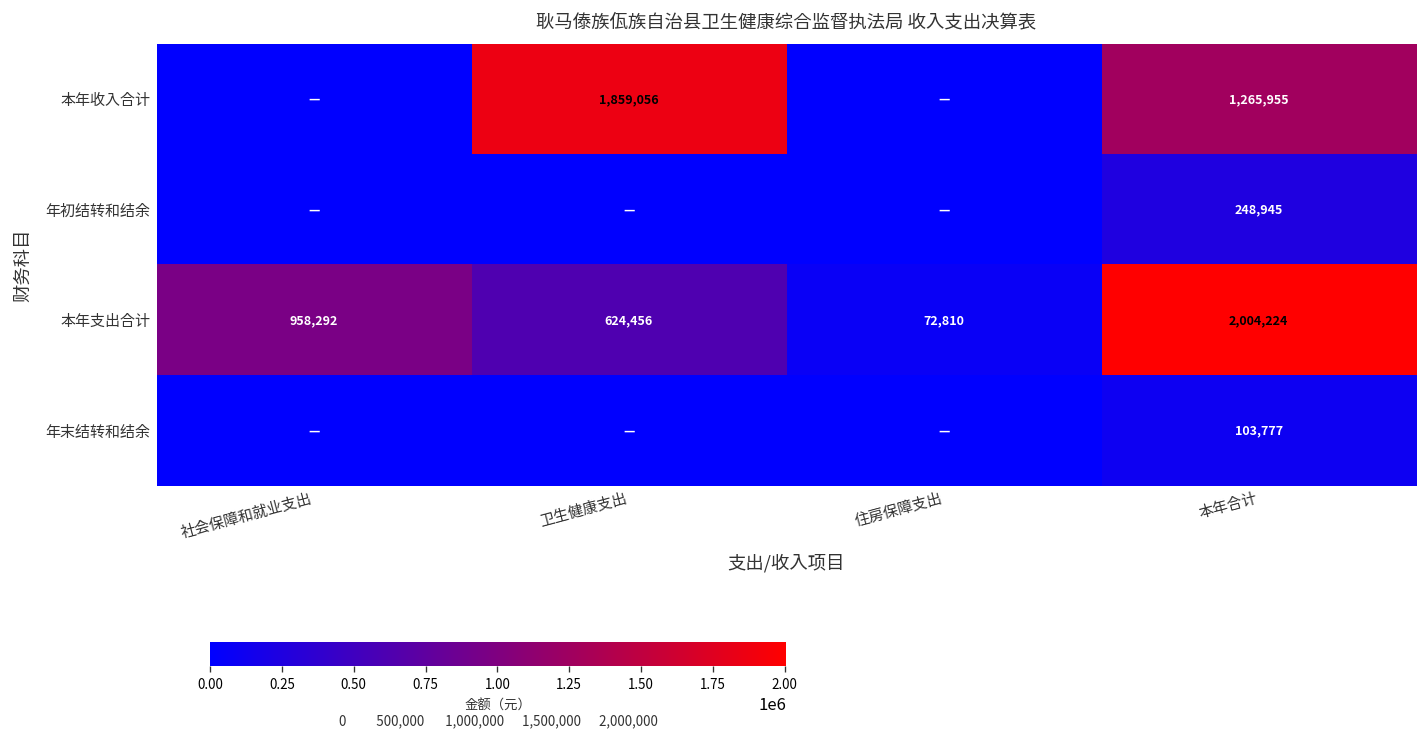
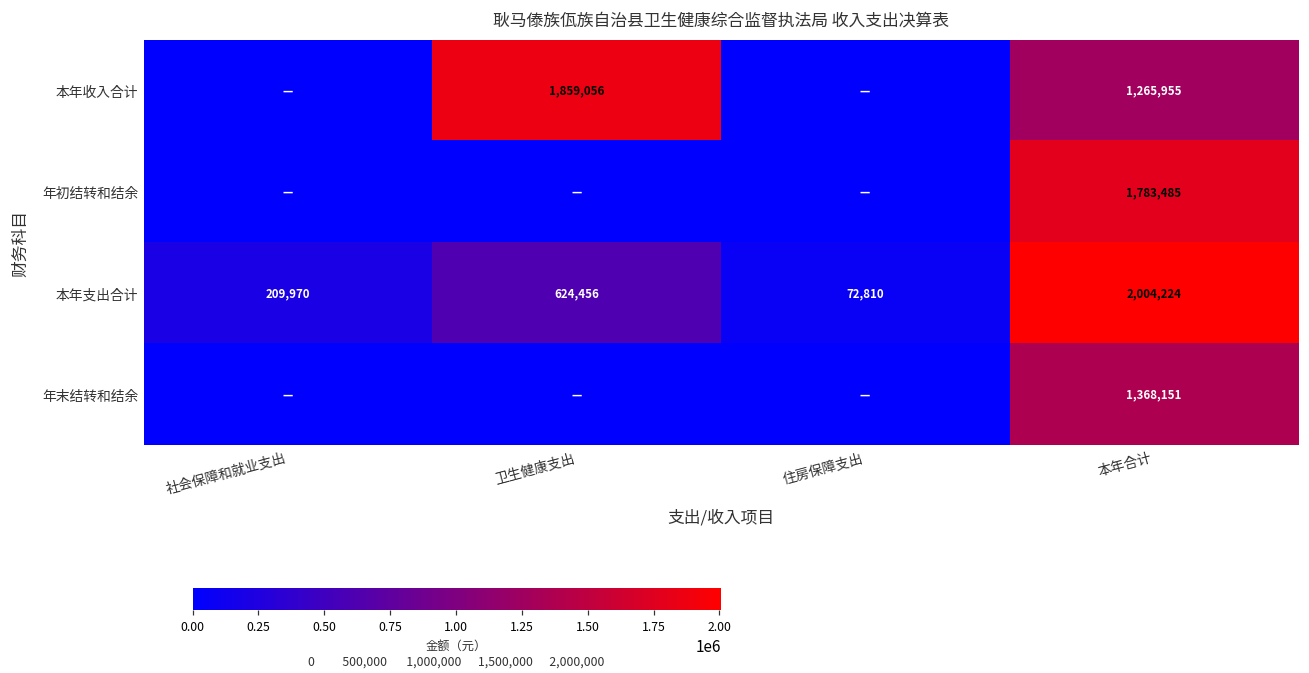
  {
    "本年收入合计": {
      "卫生健康支出": "1,859,056",
      "本年合计": "1,265,955"
    },
    "年初结转和结余": {
-     "本年合计": "248,945"
+     "本年合计": "1,783,485"
    },
    "本年支出合计": {
-     "社会保障和就业支出": "958,292",
+     "社会保障和就业支出": "209,970",
      "卫生健康支出": "624,456",
      "住房保障支出": "72,810",
      "本年合计": "2,004,224"
    },
    "年末结转和结余": {
-     "本年合计": "103,777"
+     "本年合计": "1,368,151"
    }
  }
